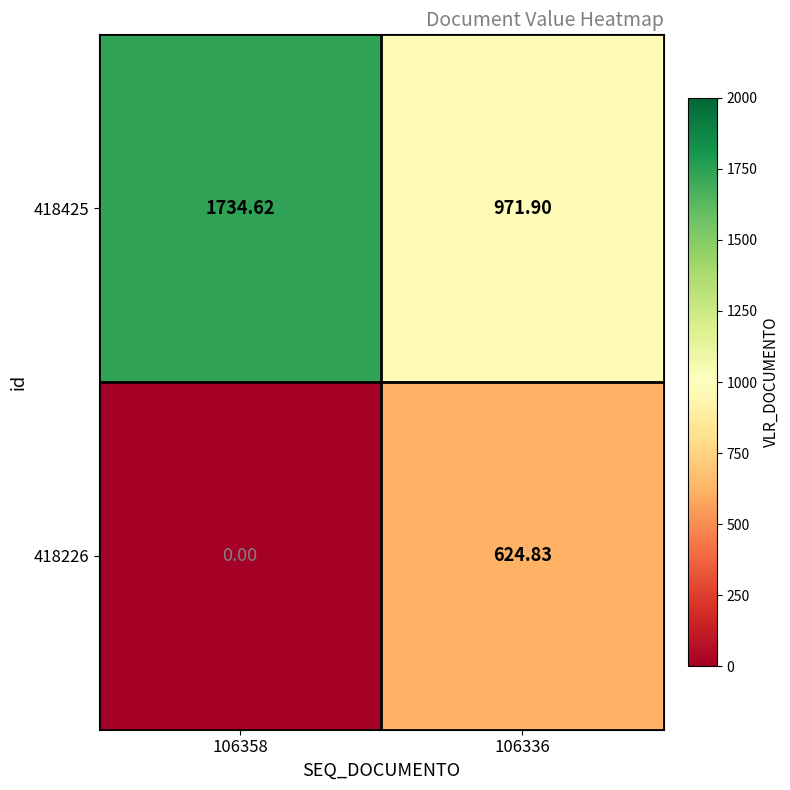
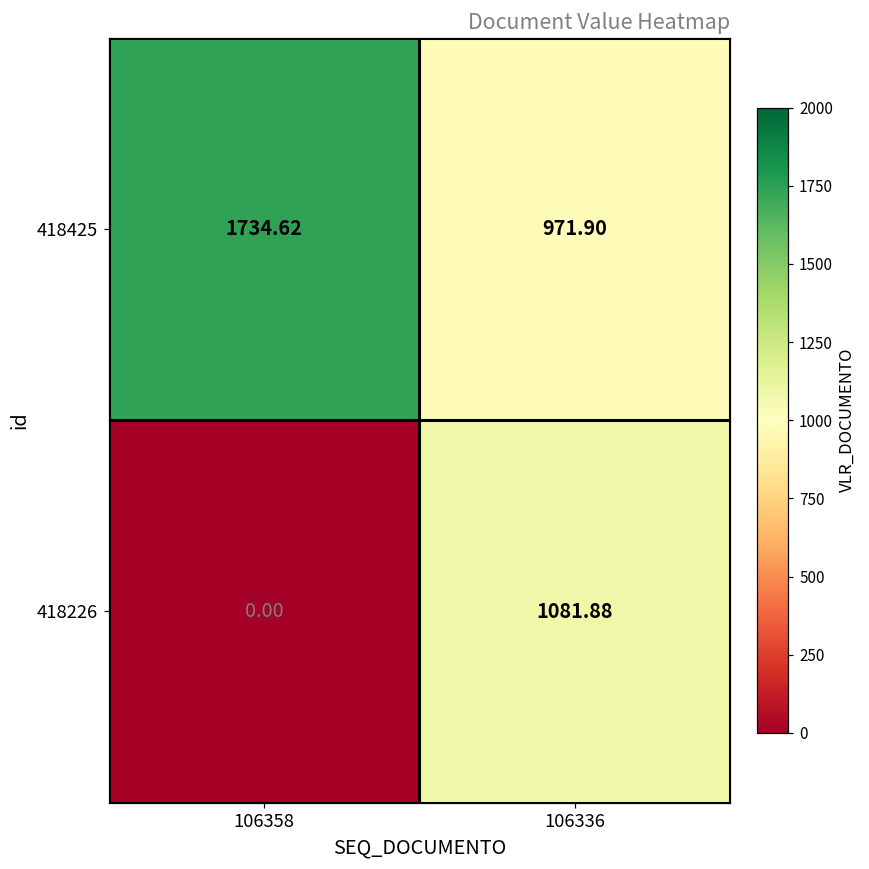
  {
    "418425": {
      "106358": 1734.62,
      "106336": 971.90
    },
    "418226": {
      "106358": 0.00,
-     "106336": 624.83
+     "106336": 1081.88
    }
  }
